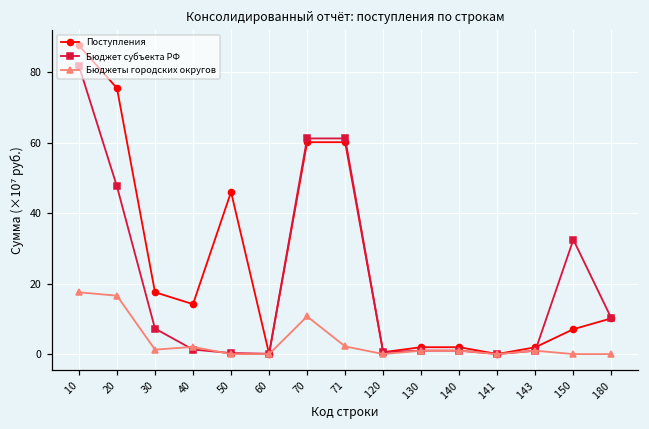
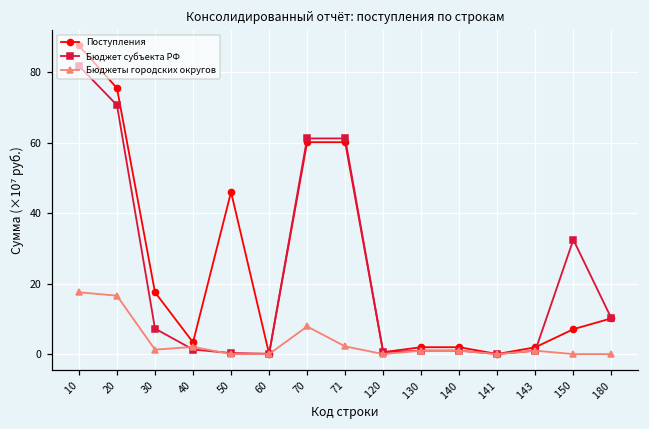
  {
    "Поступления": {
      "20": 76,
      "30": 18,
-     "40": 14,
+     "40": 3,
      "50": 46,
      "70": 60,
      "71": 60,
      "130": 2,
      "140": 2,
      "143": 2,
      "150": 7
    },
    "Бюджет субъекта РФ": {
-     "20": 48,
+     "20": 71,
      "30": 7,
      "70": 61,
      "71": 61,
      "150": 32
    },
    "Бюджеты городских округов": {
      "10": 18,
      "20": 17,
      "30": 1,
-     "70": 11,
+     "70": 8,
      "71": 2,
      "150": 0,
      "180": 0
    }
  }
